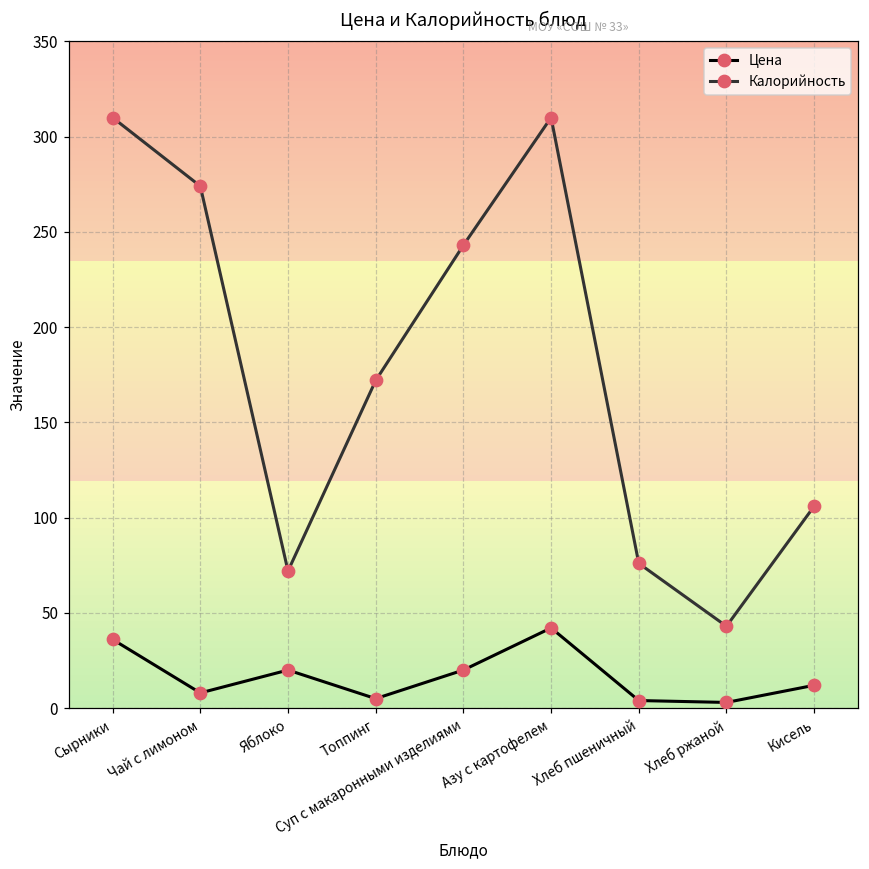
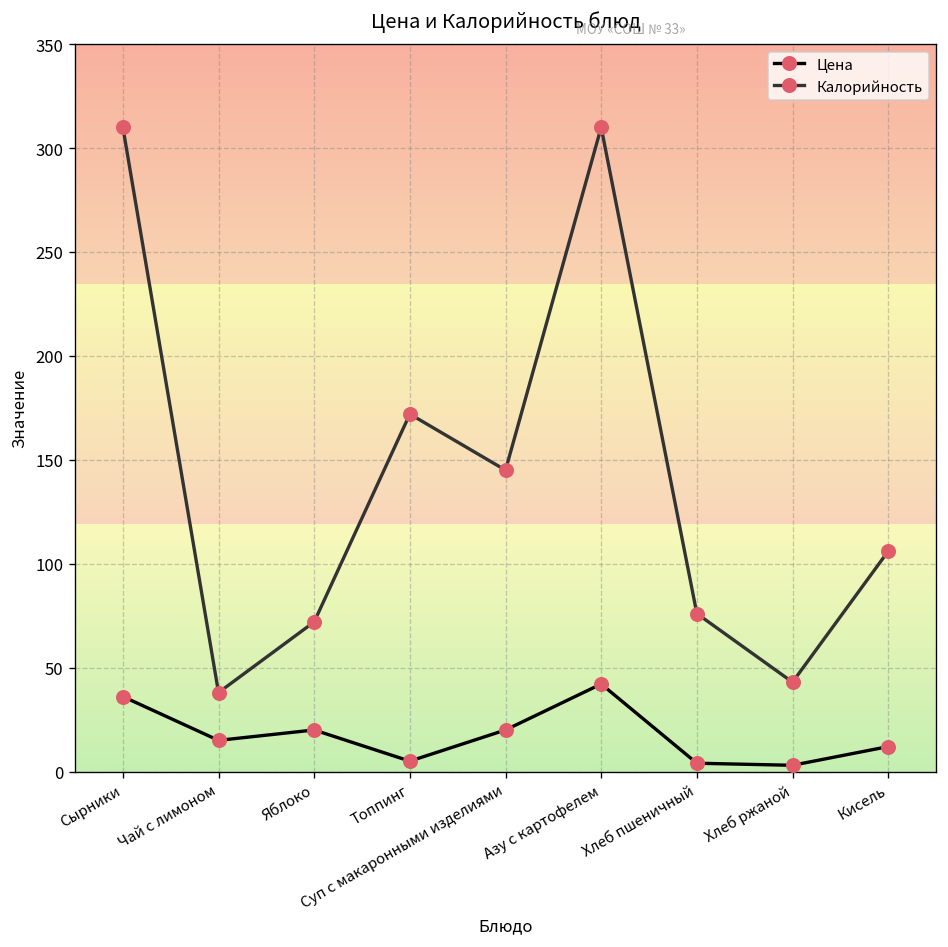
  {
    "Цена": {
      "Сырники": 36,
-     "Чай с лимоном": 8,
+     "Чай с лимоном": 15,
      "Яблоко": 20,
      "Топпинг": 5,
      "Суп с макаронными изделиями": 20,
      "Азу с картофелем": 42,
      "Хлеб пшеничный": 4,
      "Хлеб ржаной": 3,
      "Кисель": 12
    },
    "Калорийность": {
      "Сырники": 310,
-     "Чай с лимоном": 274,
+     "Чай с лимоном": 38,
      "Яблоко": 72,
      "Топпинг": 172,
-     "Суп с макаронными изделиями": 243,
+     "Суп с макаронными изделиями": 145,
      "Азу с картофелем": 310,
      "Хлеб пшеничный": 76,
      "Хлеб ржаной": 43,
      "Кисель": 106
    }
  }
